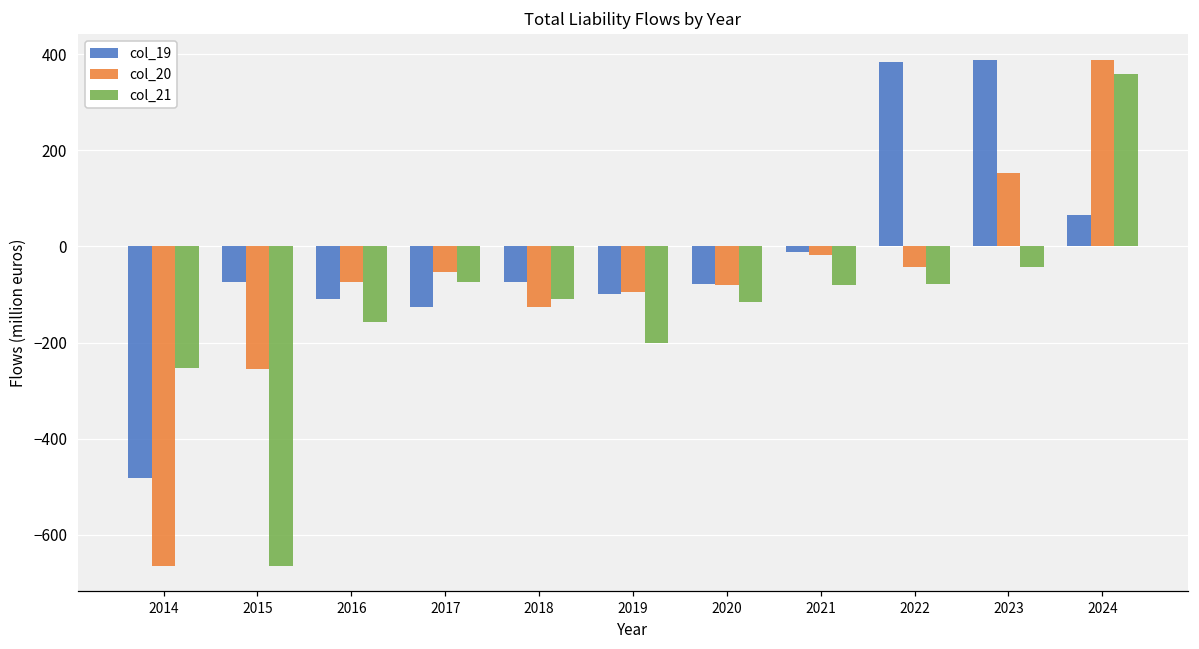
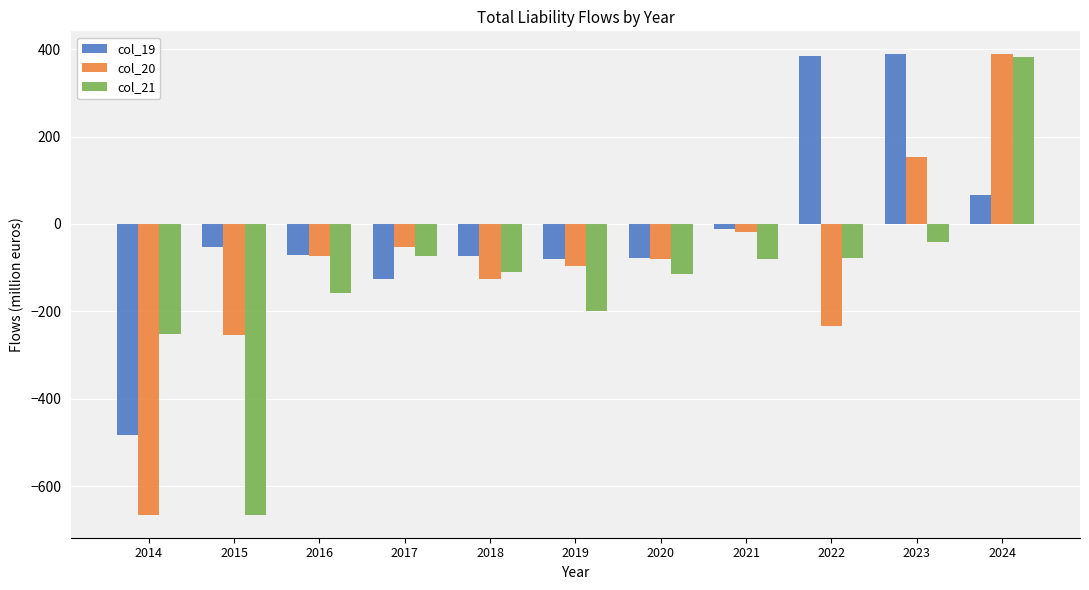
  {
    "col_19": {
      "2014": -480,
-     "2015": -70,
-     "2016": -110,
+     "2015": -50,
+     "2016": -70,
      "2017": -130,
      "2018": -70,
-     "2019": -100,
+     "2019": -80,
      "2020": -80,
      "2021": -10,
      "2022": 380,
      "2023": 390,
      "2024": 70
    },
    "col_20": {
      "2014": -660,
      "2015": -250,
      "2016": -70,
      "2017": -50,
      "2018": -130,
      "2019": -100,
      "2020": -80,
      "2021": -20,
-     "2022": -40,
+     "2022": -230,
      "2023": 150,
      "2024": 390
    },
    "col_21": {
      "2014": -250,
      "2015": -660,
      "2016": -160,
      "2017": -70,
      "2018": -110,
      "2019": -200,
      "2020": -120,
      "2021": -80,
      "2022": -80,
      "2023": -40,
-     "2024": 360
+     "2024": 380
    }
  }
